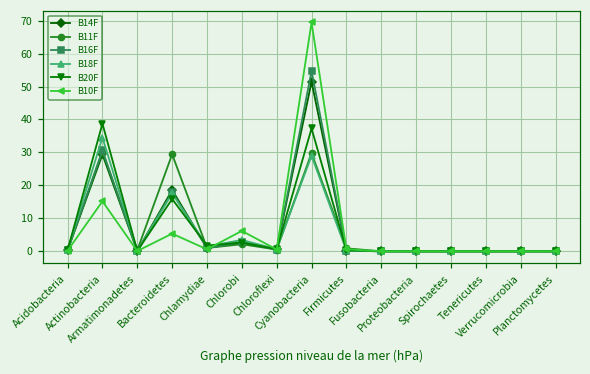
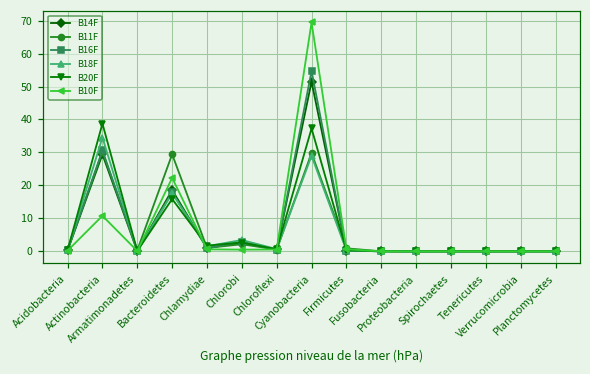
  {
    "B10F": {
-     "Actinobacteria": 15,
-     "Bacteroidetes": 5,
-     "Chlorobi": 6,
+     "Actinobacteria": 11,
+     "Bacteroidetes": 22,
+     "Chlorobi": 1,
      "Cyanobacteria": 69
    }
  }
